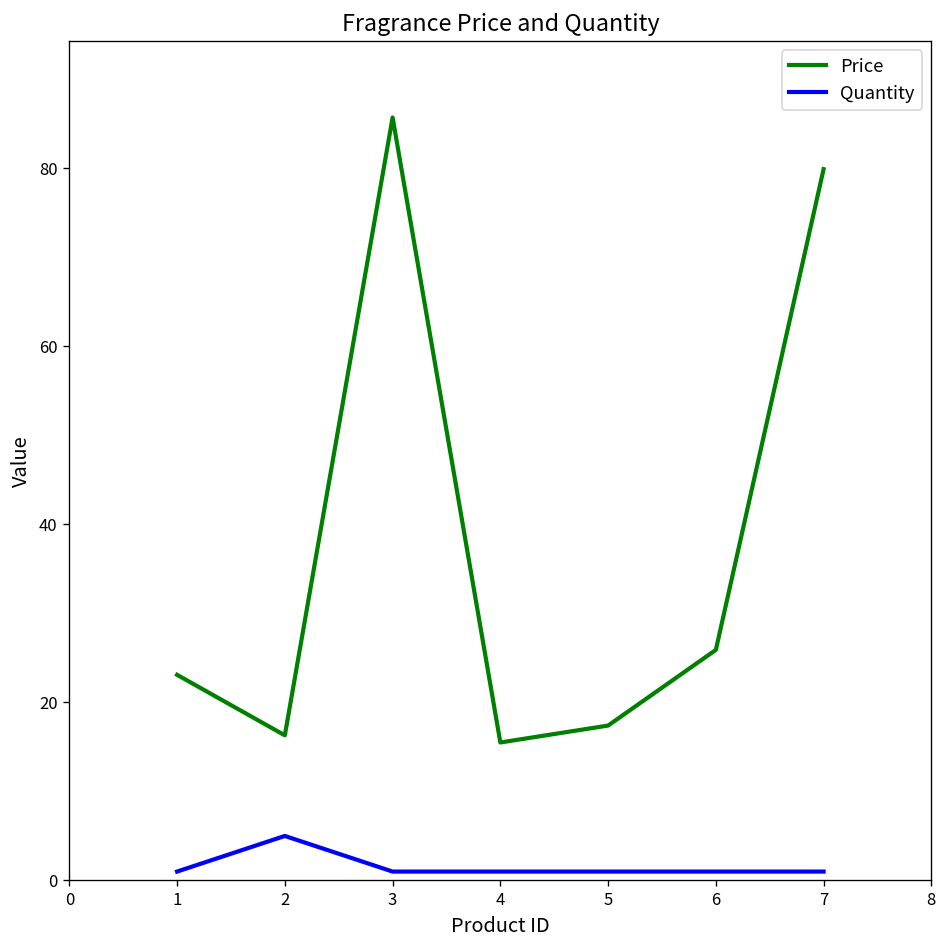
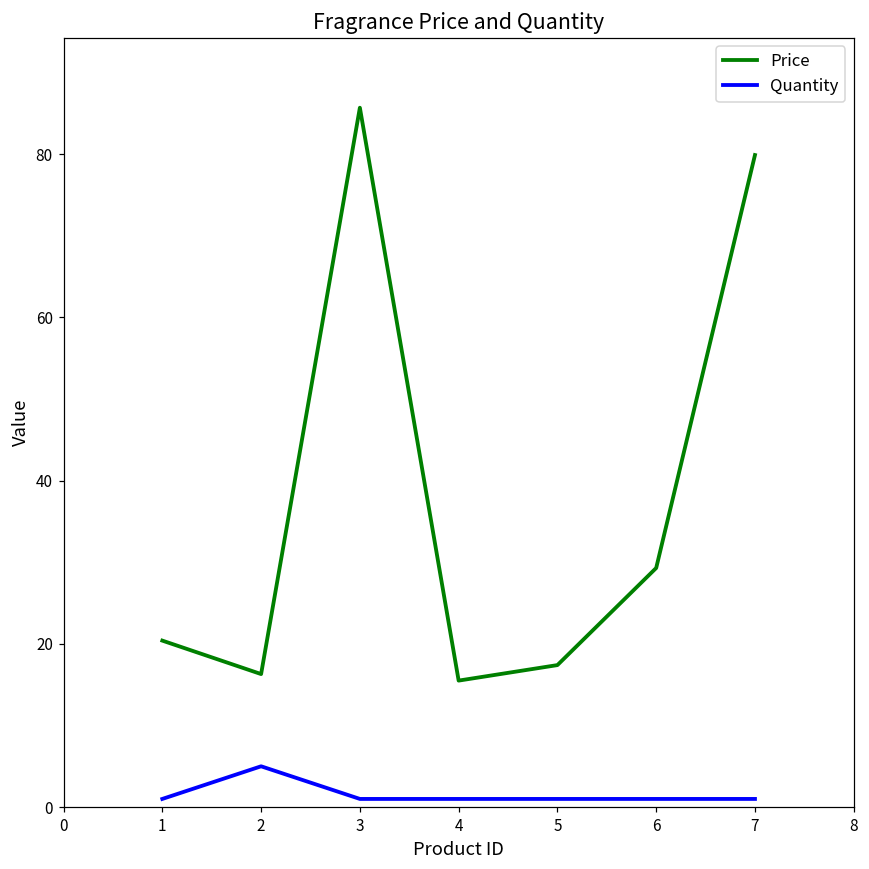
  {
    "Price": {
-     "1": 23,
+     "1": 20,
      "2": 16,
      "3": 86,
      "4": 16,
      "5": 17,
-     "6": 26,
+     "6": 29,
      "7": 80
    },
    "Quantity": {
      "1": 1,
      "2": 5,
      "3": 1,
      "4": 1,
      "5": 1,
      "6": 1,
      "7": 1
    }
  }
